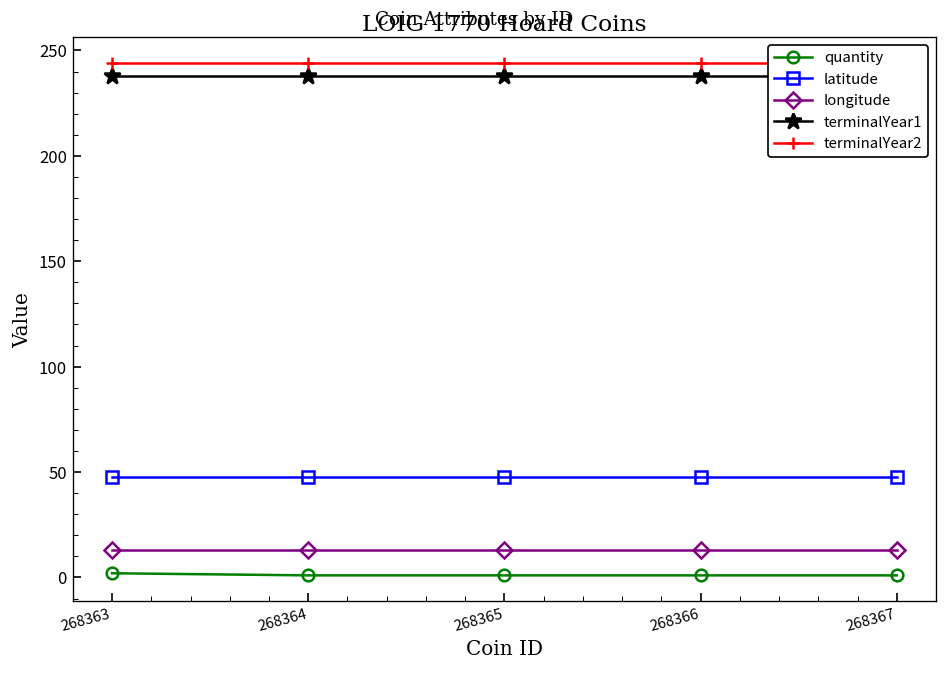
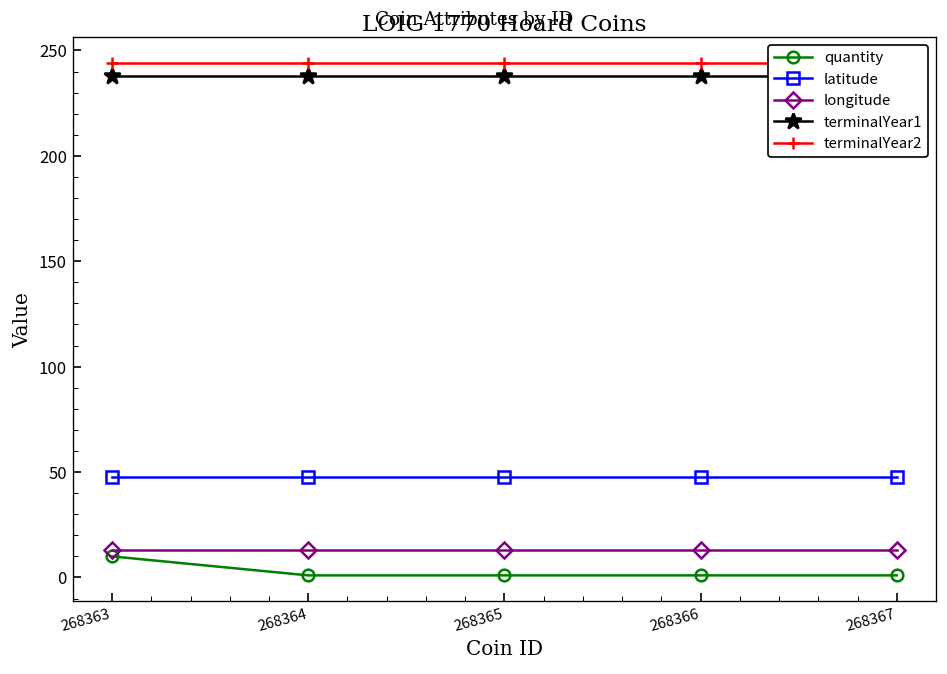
  {
    "quantity": {
-     "268363": 2,
+     "268363": 10,
      "268364": 1,
      "268365": 1,
      "268366": 1,
      "268367": 1
    },
    "latitude": {
      "268363": 48,
      "268364": 48,
      "268365": 48,
      "268366": 48,
      "268367": 48
    },
    "longitude": {
      "268363": 13,
      "268364": 13,
      "268365": 13,
      "268366": 13,
      "268367": 13
    },
    "terminalYear1": {
      "268363": 238,
      "268364": 238,
      "268365": 238,
      "268366": 238
    },
    "terminalYear2": {
      "268363": 244,
      "268364": 244,
      "268365": 244,
      "268366": 244
    }
  }
